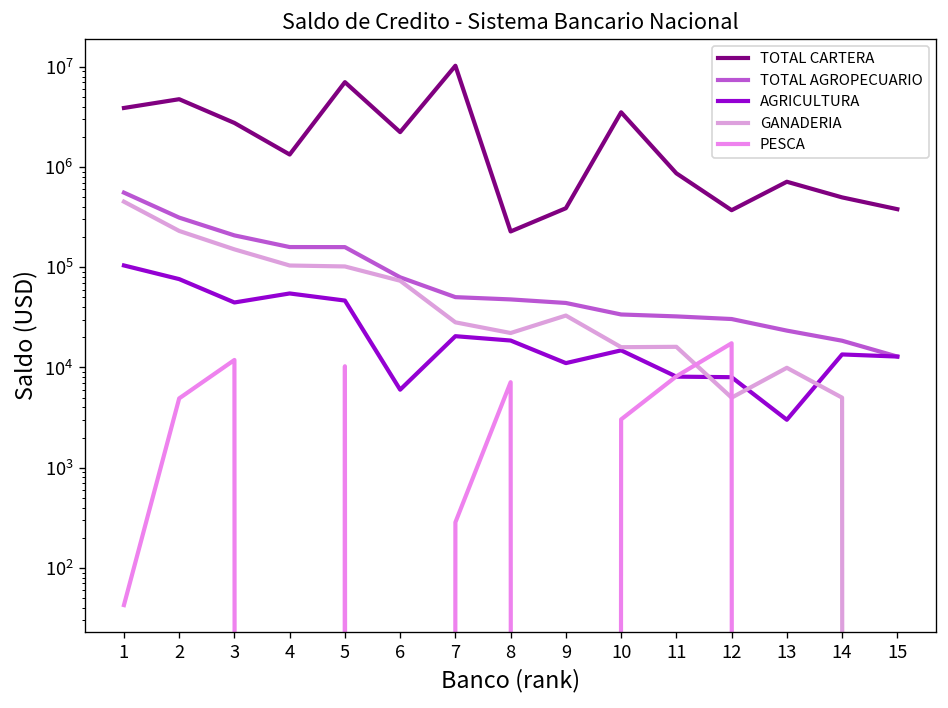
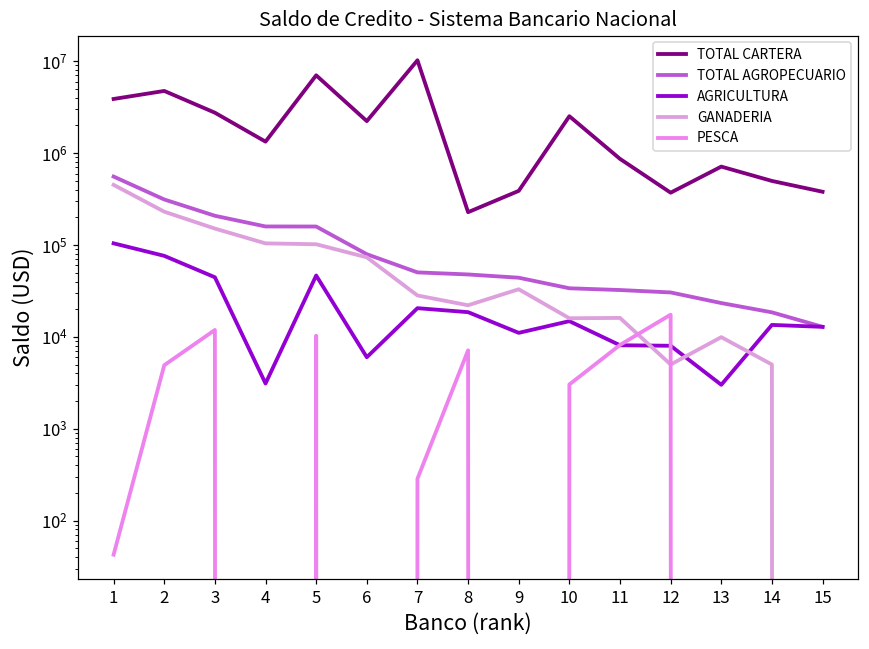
  {
    "TOTAL CARTERA": {
      "1": 4000000,
      "2": 5000000,
      "3": 2800000,
      "4": 1300000,
      "5": 7000000,
      "6": 2200000,
      "7": 10000000,
      "8": 230000,
      "9": 400000,
-     "10": 3500000,
+     "10": 2500000,
      "11": 900000,
      "12": 400000,
      "13": 700000,
      "14": 500000,
      "15": 400000
    },
    "TOTAL AGROPECUARIO": {
      "1": 600000,
      "2": 310000,
      "3": 210000,
      "4": 160000,
      "5": 160000,
      "6": 80000,
      "7": 50000,
      "8": 50000,
      "9": 40000,
      "10": 34000,
      "11": 32000,
      "12": 30000,
      "13": 23000,
      "14": 18000
    },
    "AGRICULTURA": {
      "1": 100000,
      "2": 80000,
      "3": 40000,
-     "4": 50000,
+     "4": 3100,
      "5": 50000,
      "6": 6000,
      "7": 21000,
      "8": 19000,
      "9": 11000,
      "10": 15000,
      "12": 8000,
      "13": 3000,
      "14": 13000
    }
  }
